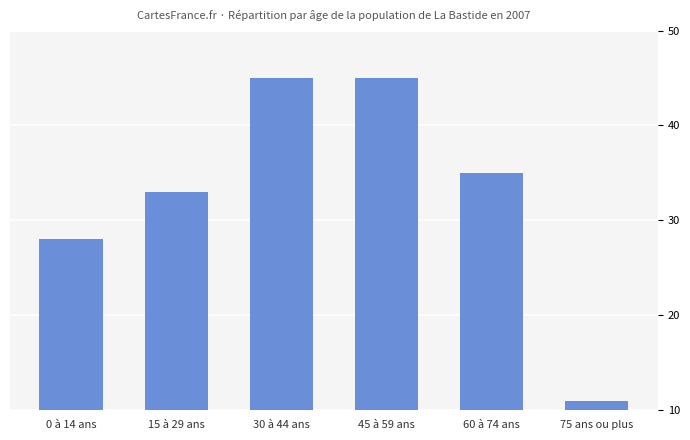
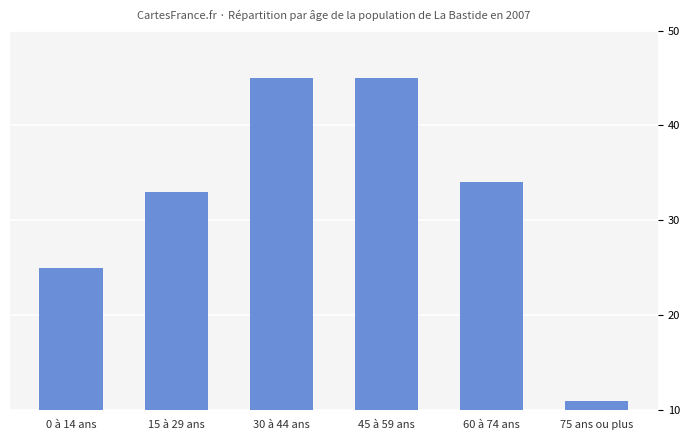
  {
-   "0 à 14 ans": 28,
+   "0 à 14 ans": 25,
    "15 à 29 ans": 33,
    "30 à 44 ans": 45,
    "45 à 59 ans": 45,
-   "60 à 74 ans": 35,
+   "60 à 74 ans": 34,
    "75 ans ou plus": 11
  }
